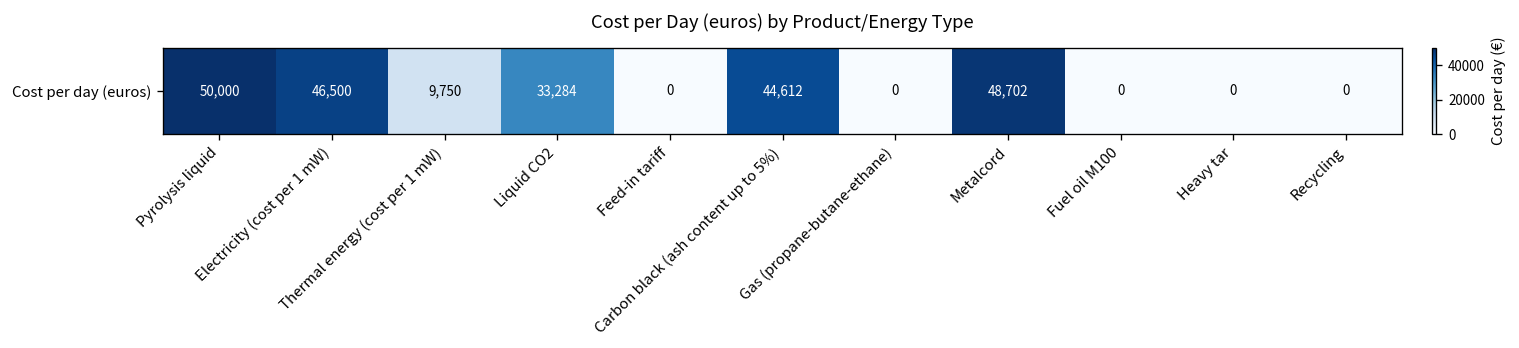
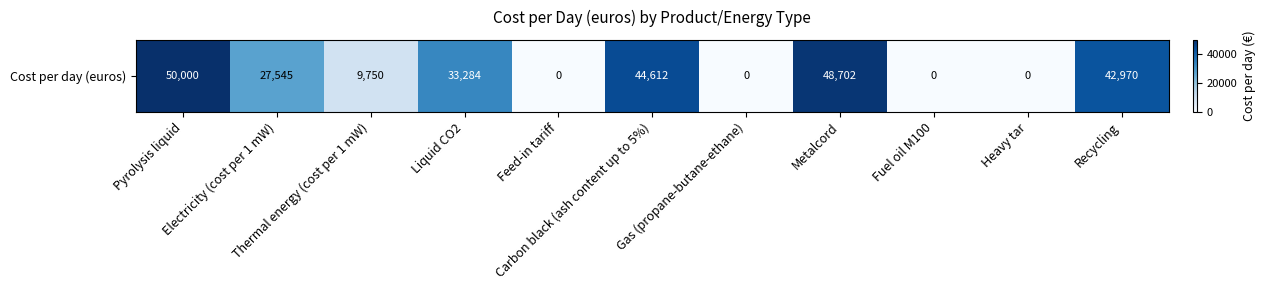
  {
    "Cost per day (euros)": {
      "Pyrolysis liquid": "50,000",
-     "Electricity (cost per 1 mW)": "46,500",
+     "Electricity (cost per 1 mW)": "27,545",
      "Thermal energy (cost per 1 mW)": "9,750",
      "Liquid CO2": "33,284",
      "Feed-in tariff": "0",
      "Carbon black (ash content up to 5%)": "44,612",
      "Gas (propane-butane-ethane)": "0",
      "Metalcord": "48,702",
      "Fuel oil M100": "0",
      "Heavy tar": "0",
-     "Recycling": "0"
+     "Recycling": "42,970"
    }
  }
